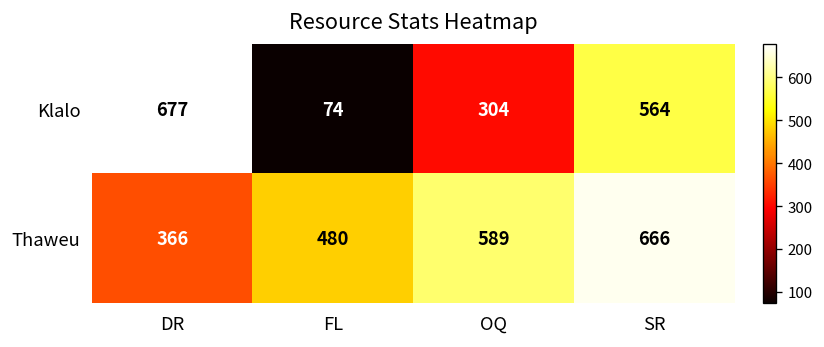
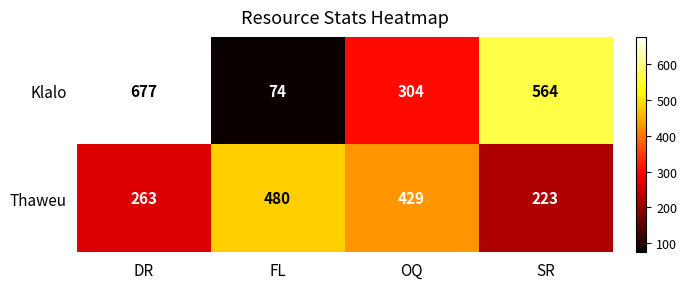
  {
    "Klalo": {
      "DR": 677,
      "FL": 74,
      "OQ": 304,
      "SR": 564
    },
    "Thaweu": {
-     "DR": 366,
+     "DR": 263,
      "FL": 480,
-     "OQ": 589,
-     "SR": 666
+     "OQ": 429,
+     "SR": 223
    }
  }
